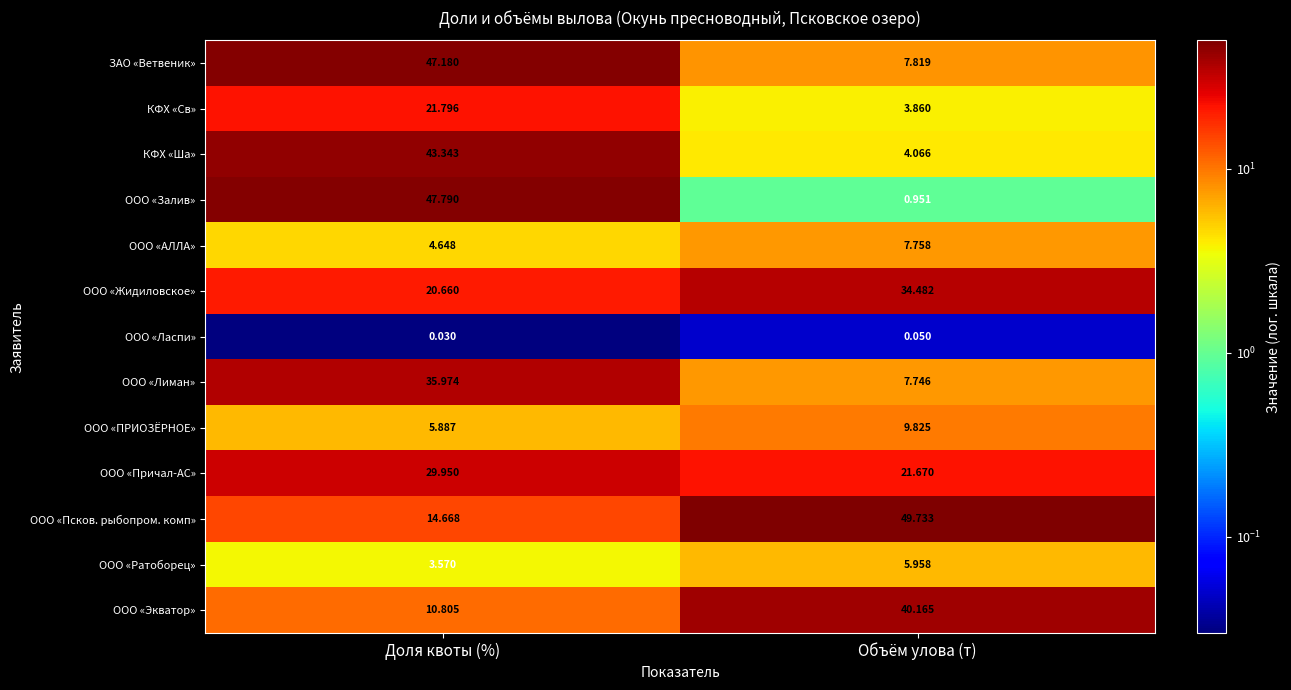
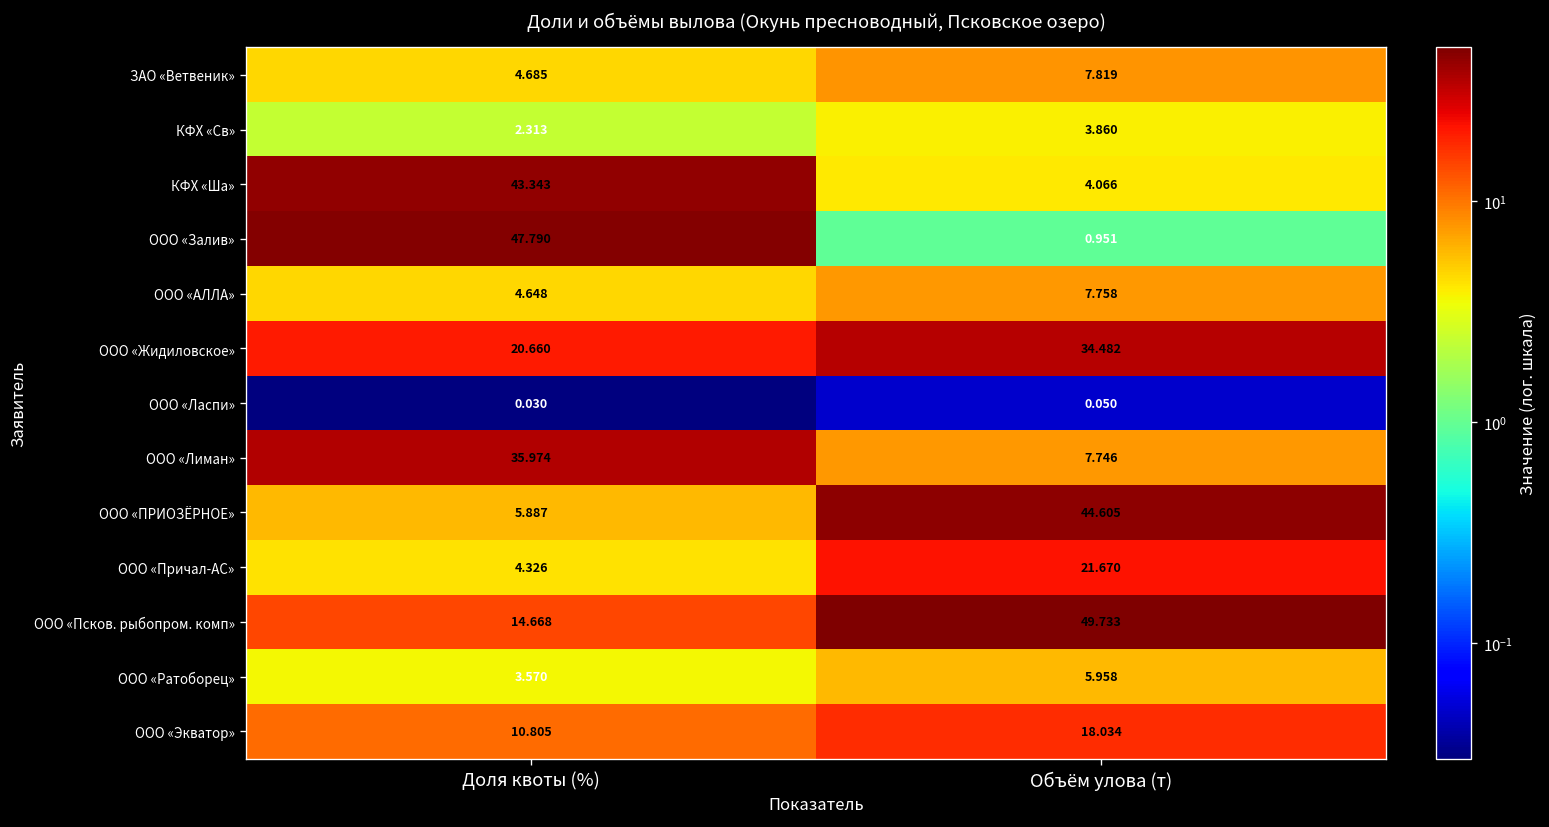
  {
    "ЗАО «Ветвеник»": {
-     "Доля квоты (%)": 47.180,
+     "Доля квоты (%)": 4.685,
      "Объём улова (т)": 7.819
    },
    "КФХ «Св»": {
-     "Доля квоты (%)": 21.796,
+     "Доля квоты (%)": 2.313,
      "Объём улова (т)": 3.860
    },
    "КФХ «Ша»": {
      "Доля квоты (%)": 43.343,
      "Объём улова (т)": 4.066
    },
    "ООО «Залив»": {
      "Доля квоты (%)": 47.790,
      "Объём улова (т)": 0.951
    },
    "ООО «АЛЛА»": {
      "Доля квоты (%)": 4.648,
      "Объём улова (т)": 7.758
    },
    "ООО «Жидиловское»": {
      "Доля квоты (%)": 20.660,
      "Объём улова (т)": 34.482
    },
    "ООО «Ласпи»": {
      "Доля квоты (%)": 0.030,
      "Объём улова (т)": 0.050
    },
    "ООО «Лиман»": {
      "Доля квоты (%)": 35.974,
      "Объём улова (т)": 7.746
    },
    "ООО «ПРИОЗЁРНОЕ»": {
      "Доля квоты (%)": 5.887,
-     "Объём улова (т)": 9.825
+     "Объём улова (т)": 44.605
    },
    "ООО «Причал-АС»": {
-     "Доля квоты (%)": 29.950,
+     "Доля квоты (%)": 4.326,
      "Объём улова (т)": 21.670
    },
    "ООО «Псков. рыбопром. комп»": {
      "Доля квоты (%)": 14.668,
      "Объём улова (т)": 49.733
    },
    "ООО «Ратоборец»": {
      "Доля квоты (%)": 3.570,
      "Объём улова (т)": 5.958
    },
    "ООО «Экватор»": {
      "Доля квоты (%)": 10.805,
-     "Объём улова (т)": 40.165
+     "Объём улова (т)": 18.034
    }
  }
